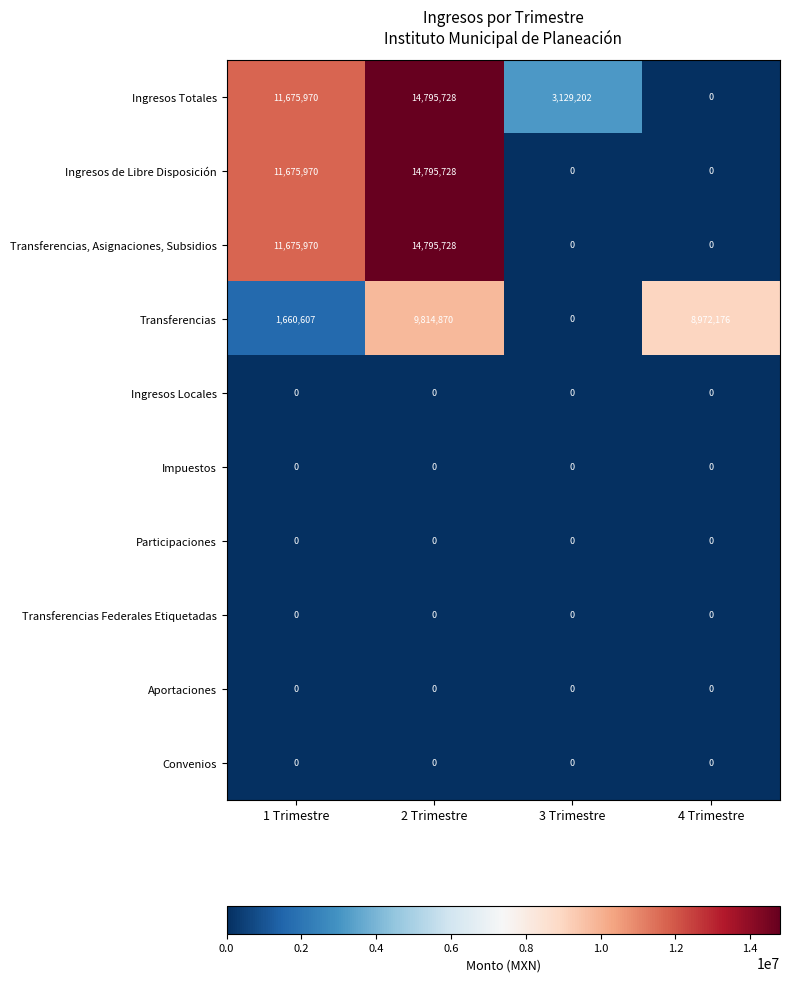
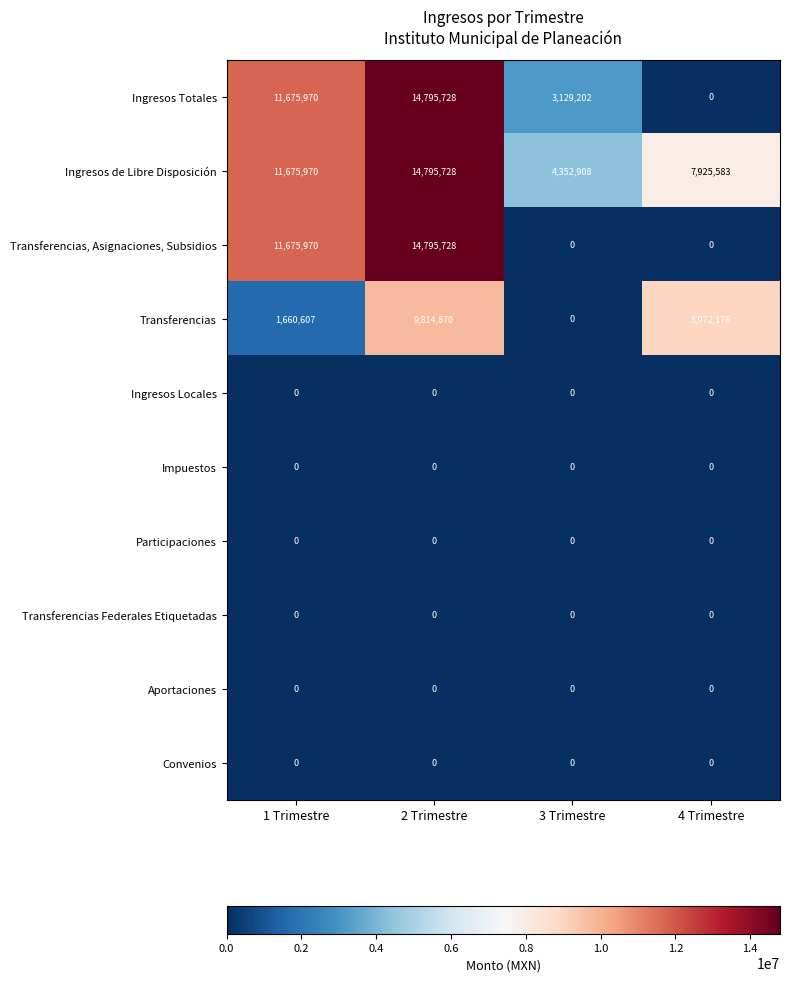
  {
    "Ingresos Totales": {
      "1 Trimestre": "11,675,970",
      "2 Trimestre": "14,795,728",
      "3 Trimestre": "3,129,202",
      "4 Trimestre": "0"
    },
    "Ingresos de Libre Disposición": {
      "1 Trimestre": "11,675,970",
      "2 Trimestre": "14,795,728",
-     "3 Trimestre": "0",
-     "4 Trimestre": "0"
+     "3 Trimestre": "4,352,908",
+     "4 Trimestre": "7,925,583"
    },
    "Transferencias, Asignaciones, Subsidios": {
      "1 Trimestre": "11,675,970",
      "2 Trimestre": "14,795,728",
      "3 Trimestre": "0",
      "4 Trimestre": "0"
    },
    "Transferencias": {
      "1 Trimestre": "1,660,607",
      "2 Trimestre": "9,814,870",
      "3 Trimestre": "0",
      "4 Trimestre": "8,972,176"
    },
    "Ingresos Locales": {
      "1 Trimestre": "0",
      "2 Trimestre": "0",
      "3 Trimestre": "0",
      "4 Trimestre": "0"
    },
    "Impuestos": {
      "1 Trimestre": "0",
      "2 Trimestre": "0",
      "3 Trimestre": "0",
      "4 Trimestre": "0"
    },
    "Participaciones": {
      "1 Trimestre": "0",
      "2 Trimestre": "0",
      "3 Trimestre": "0",
      "4 Trimestre": "0"
    },
    "Transferencias Federales Etiquetadas": {
      "1 Trimestre": "0",
      "2 Trimestre": "0",
      "3 Trimestre": "0",
      "4 Trimestre": "0"
    },
    "Aportaciones": {
      "1 Trimestre": "0",
      "2 Trimestre": "0",
      "3 Trimestre": "0",
      "4 Trimestre": "0"
    },
    "Convenios": {
      "1 Trimestre": "0",
      "2 Trimestre": "0",
      "3 Trimestre": "0",
      "4 Trimestre": "0"
    }
  }
